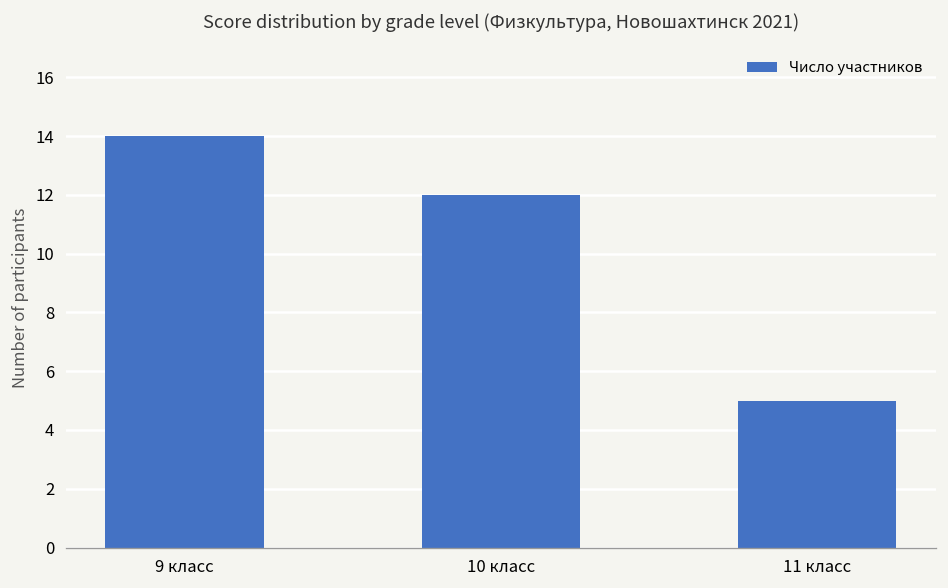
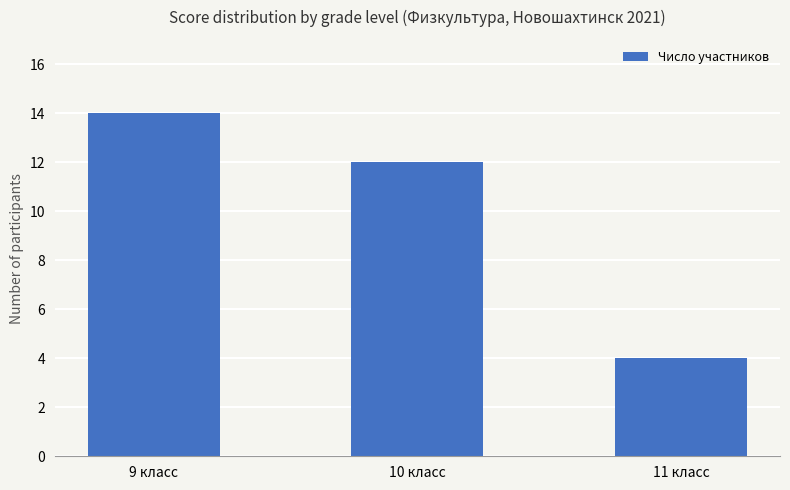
  {
    "9 класс": 14,
    "10 класс": 12,
-   "11 класс": 5
+   "11 класс": 4
  }
